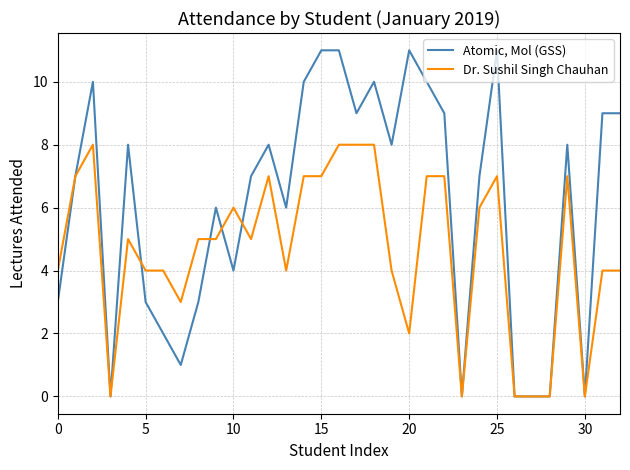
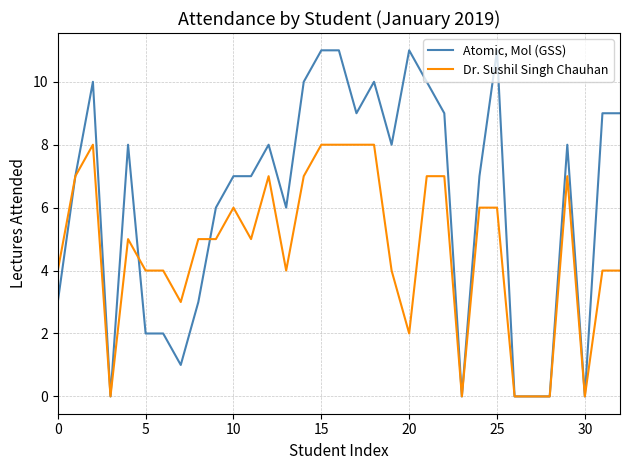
  {
    "Atomic, Mol (GSS)": {
      "0": 3,
-     "5": 3,
-     "10": 4,
+     "5": 2,
+     "10": 7,
      "15": 11,
      "20": 11
    },
    "Dr. Sushil Singh Chauhan": {
      "0": 4,
      "5": 4,
      "10": 6,
-     "15": 7,
+     "15": 8,
      "20": 2,
-     "25": 7
+     "25": 6
    }
  }
